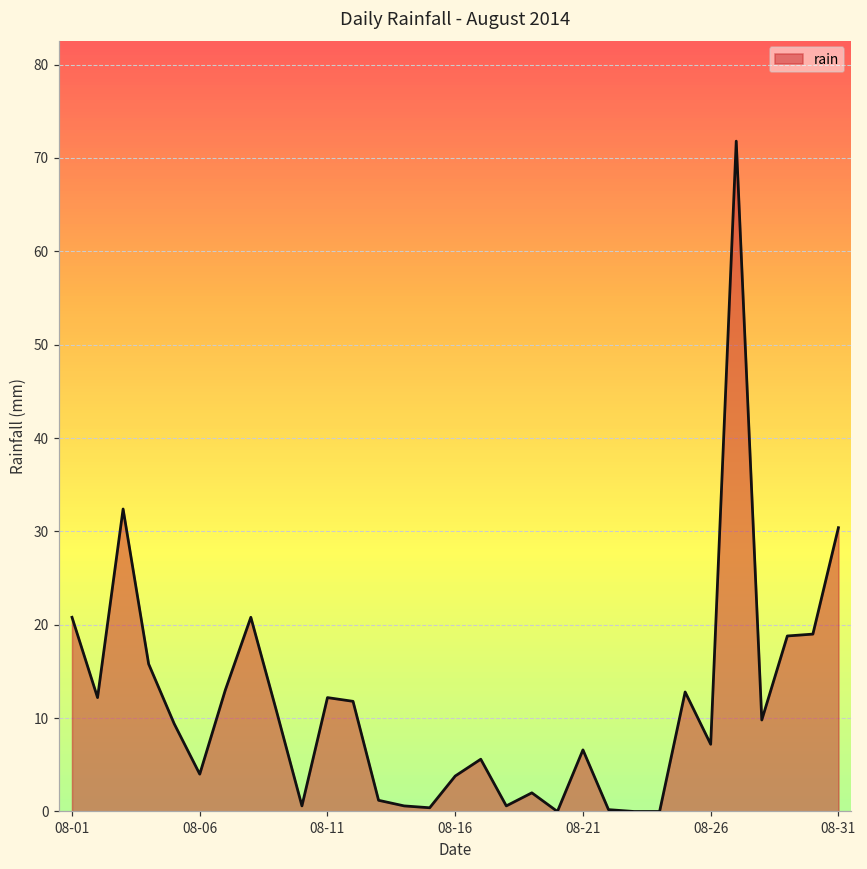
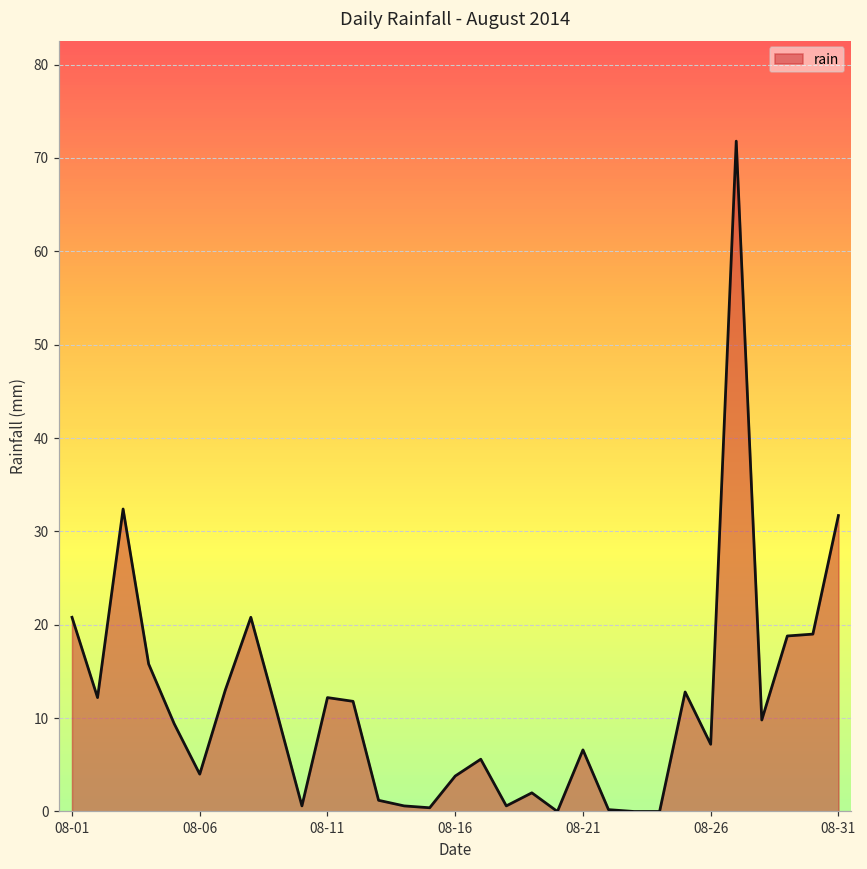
  {
    "08-01": 21,
    "08-06": 4,
    "08-11": 12,
    "08-16": 4,
    "08-21": 7,
    "08-26": 7,
-   "08-31": 30
+   "08-31": 32
  }
